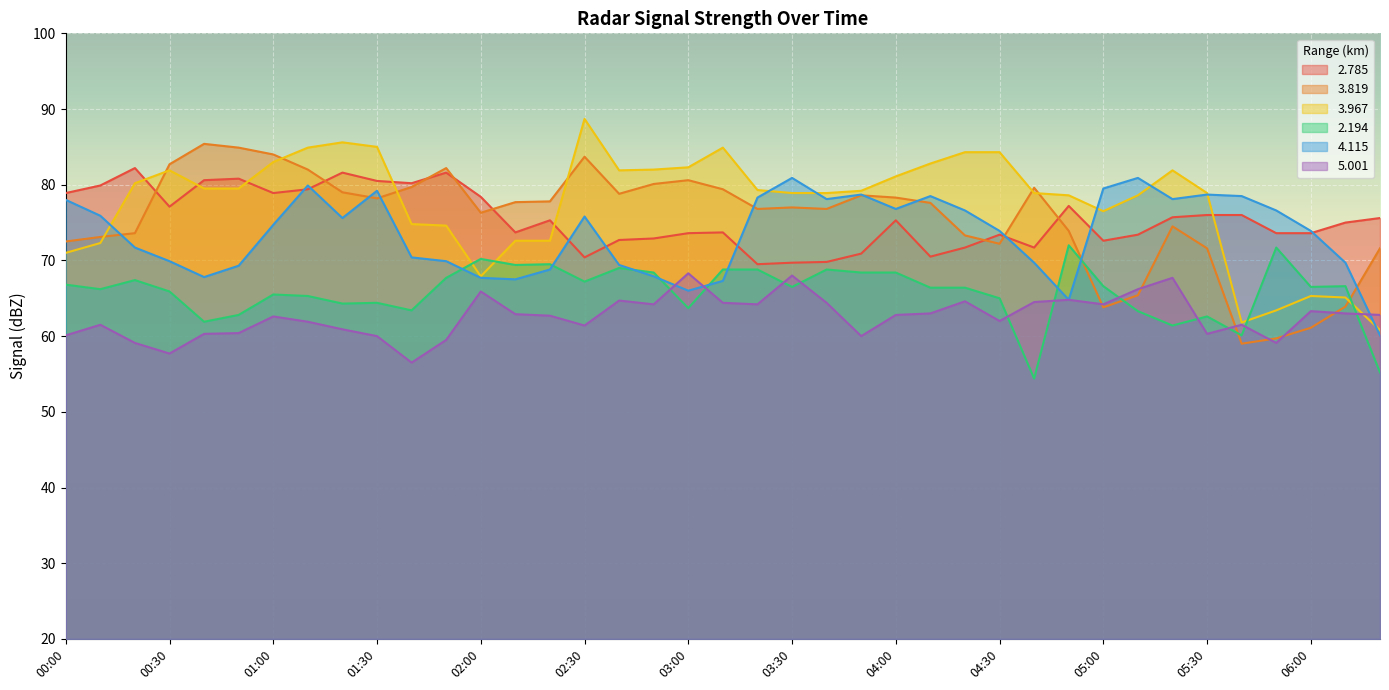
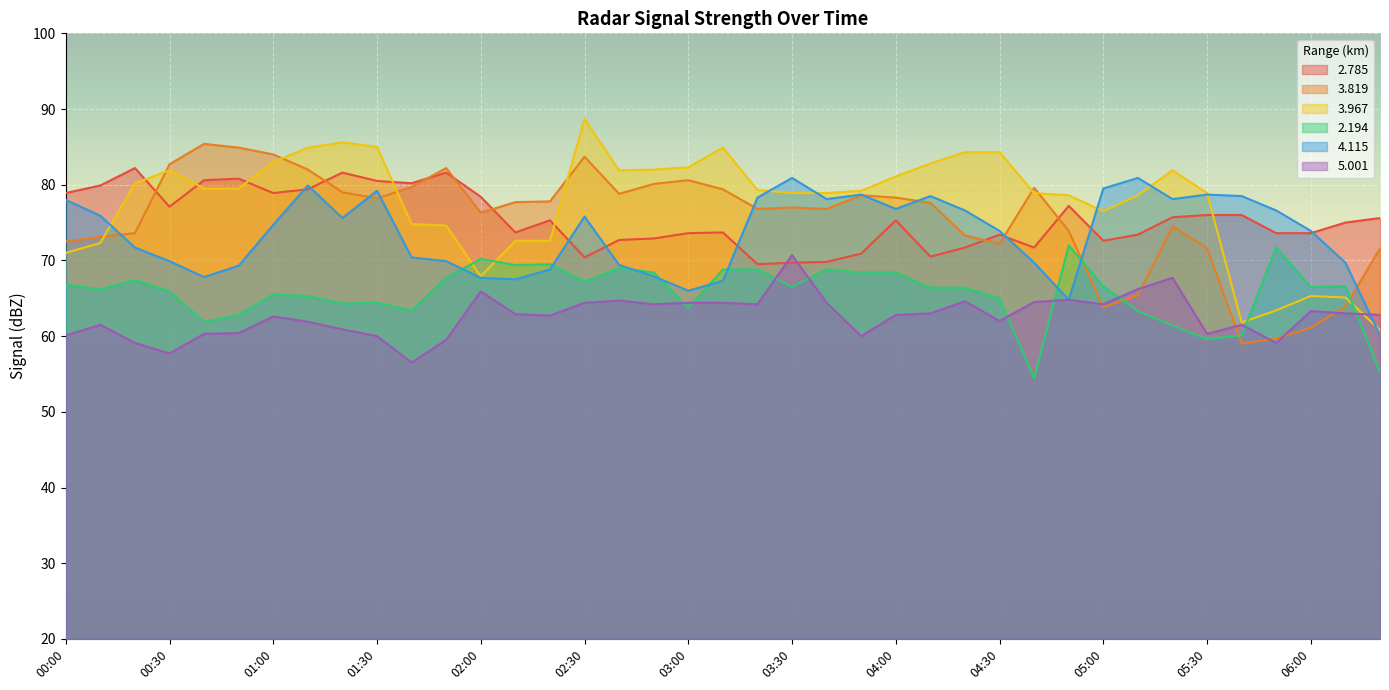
  {
    "2.194": {
      "00:00": 67,
      "00:30": 66,
      "01:00": 66,
      "01:30": 64,
      "02:00": 70,
      "02:30": 67,
      "03:00": 64,
      "03:30": 67,
      "04:00": 68,
      "04:30": 65,
      "05:00": 67,
-     "05:30": 63,
+     "05:30": 60,
      "06:00": 67
    },
    "4.115": {
      "00:00": 78,
      "00:30": 70,
      "01:00": 75,
      "01:30": 79,
      "02:30": 76,
      "03:00": 66,
      "03:30": 81,
      "04:00": 77,
      "04:30": 74,
      "05:00": 80
    },
    "5.001": {
      "00:00": 60,
      "00:30": 58,
      "01:00": 63,
      "01:30": 60,
      "02:00": 66,
-     "02:30": 61,
-     "03:00": 68,
-     "03:30": 68,
+     "02:30": 64,
+     "03:00": 64,
+     "03:30": 71,
      "04:00": 63,
      "04:30": 62,
      "05:00": 64,
      "05:30": 60,
      "06:00": 63
    }
  }
